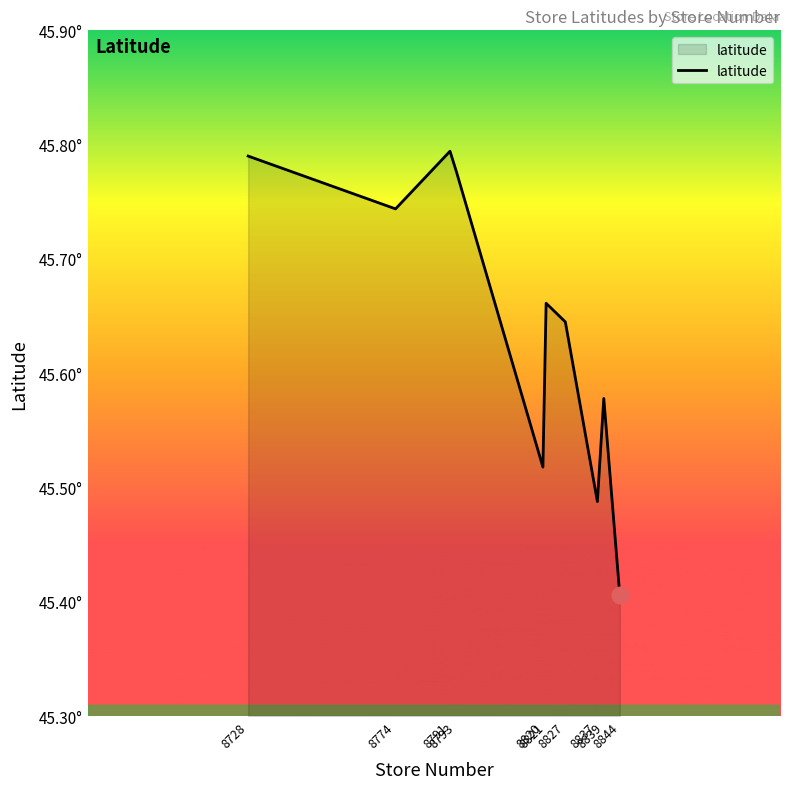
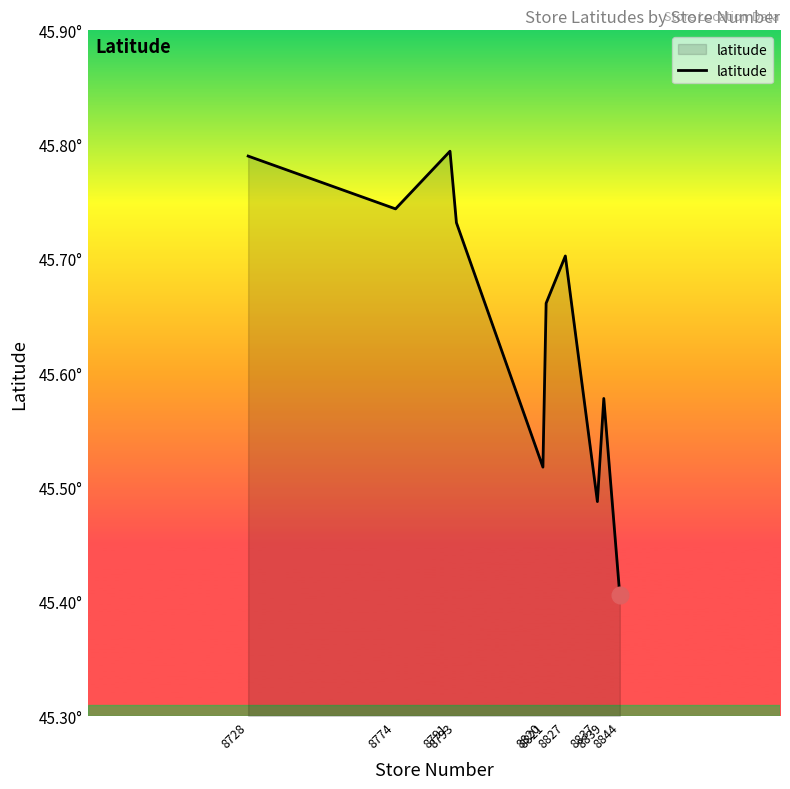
  {
    "latitude": {
      "8728": "45.790°",
      "8774": "45.744°",
      "8791": "45.794°",
-     "8793": "45.776°",
+     "8793": "45.732°",
      "8820": "45.518°",
      "8821": "45.661°",
-     "8827": "45.645°",
+     "8827": "45.703°",
      "8837": "45.488°",
      "8839": "45.578°"
    }
  }
